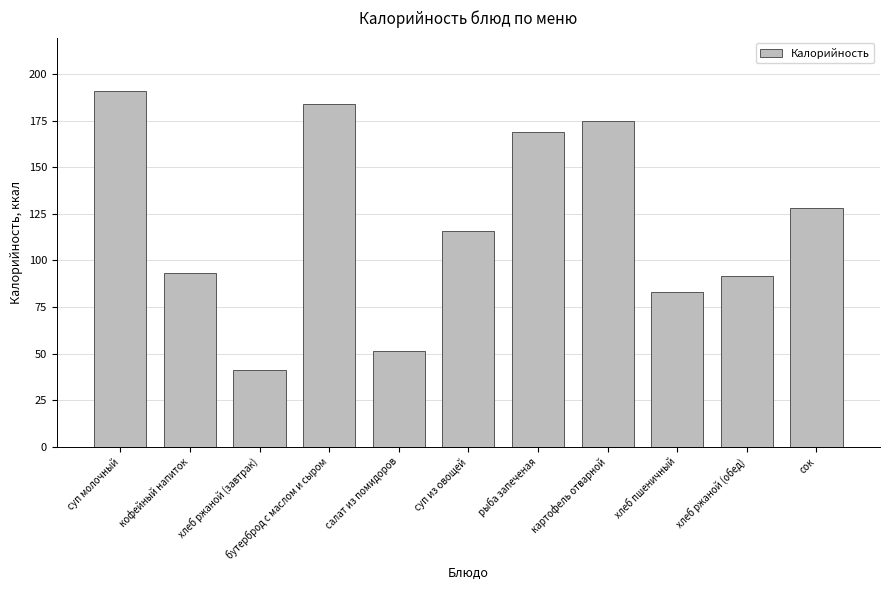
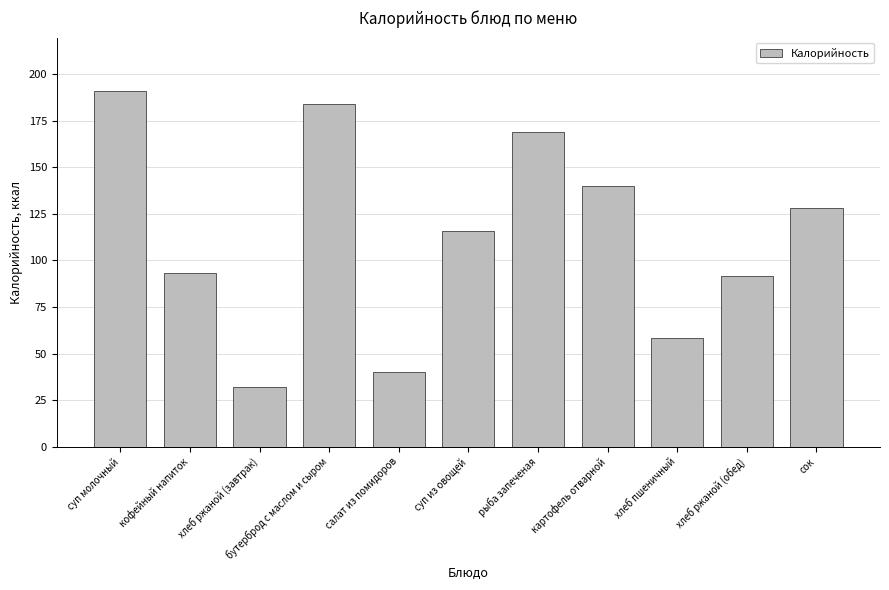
  {
    "суп молочный": 191,
    "кофейный напиток": 93,
-   "хлеб ржаной (завтрак)": 41,
+   "хлеб ржаной (завтрак)": 32,
    "бутерброд с маслом и сыром": 184,
-   "салат из помидоров": 51,
+   "салат из помидоров": 40,
    "суп из овощей": 116,
    "рыба запеченая": 169,
-   "картофель отварной": 175,
-   "хлеб пшеничный": 83,
+   "картофель отварной": 140,
+   "хлеб пшеничный": 58,
    "хлеб ржаной (обед)": 92,
    "сок": 128
  }
